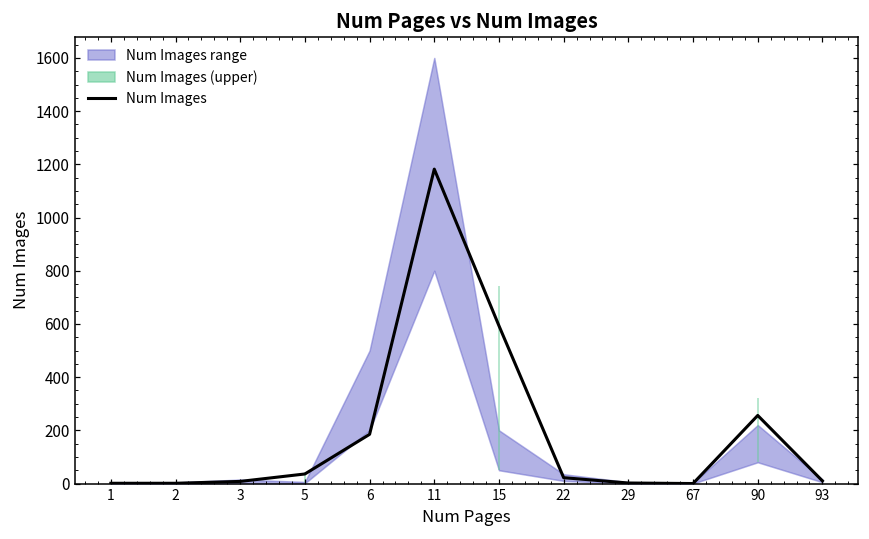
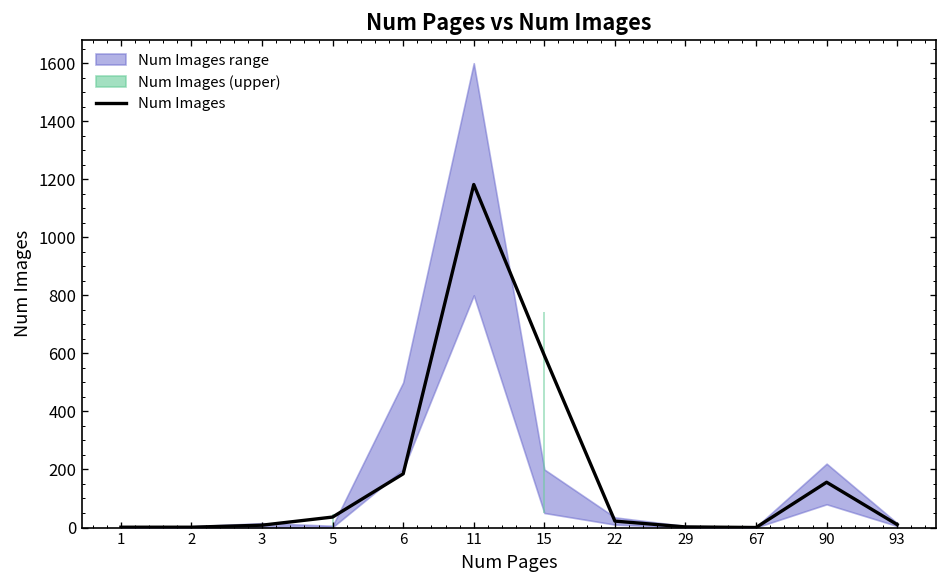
  {
    "Num Images": {
      "5": 40,
      "6": 190,
      "11": 1180,
      "15": 590,
      "22": 20,
-     "90": 260
+     "90": 160
    }
  }
